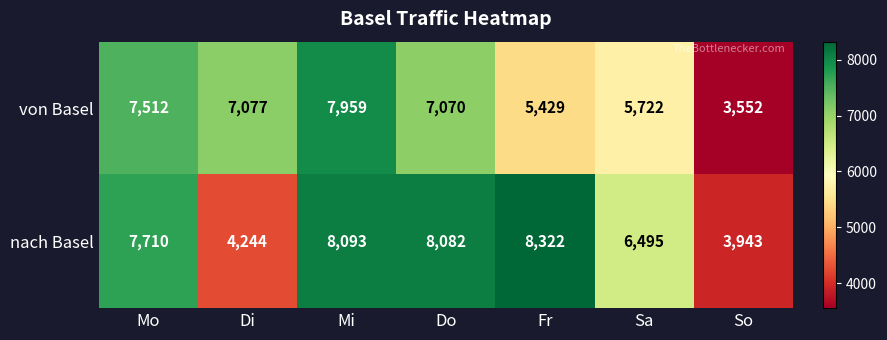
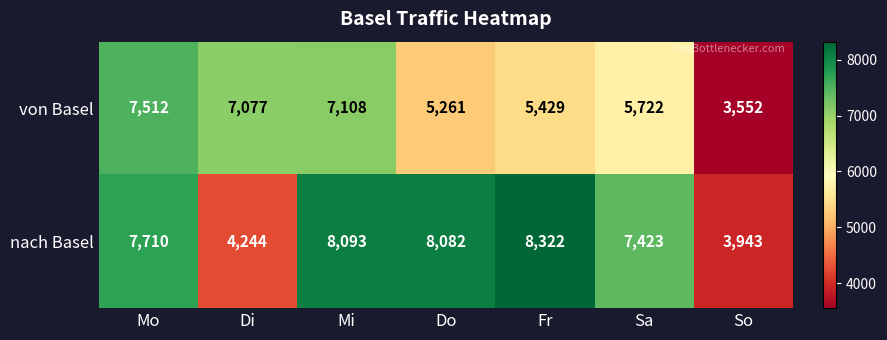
  {
    "von Basel": {
      "Mo": "7,512",
      "Di": "7,077",
-     "Mi": "7,959",
-     "Do": "7,070",
+     "Mi": "7,108",
+     "Do": "5,261",
      "Fr": "5,429",
      "Sa": "5,722"
    },
    "nach Basel": {
      "Mo": "7,710",
      "Di": "4,244",
      "Mi": "8,093",
      "Do": "8,082",
      "Fr": "8,322",
-     "Sa": "6,495",
+     "Sa": "7,423",
      "So": "3,943"
    }
  }
